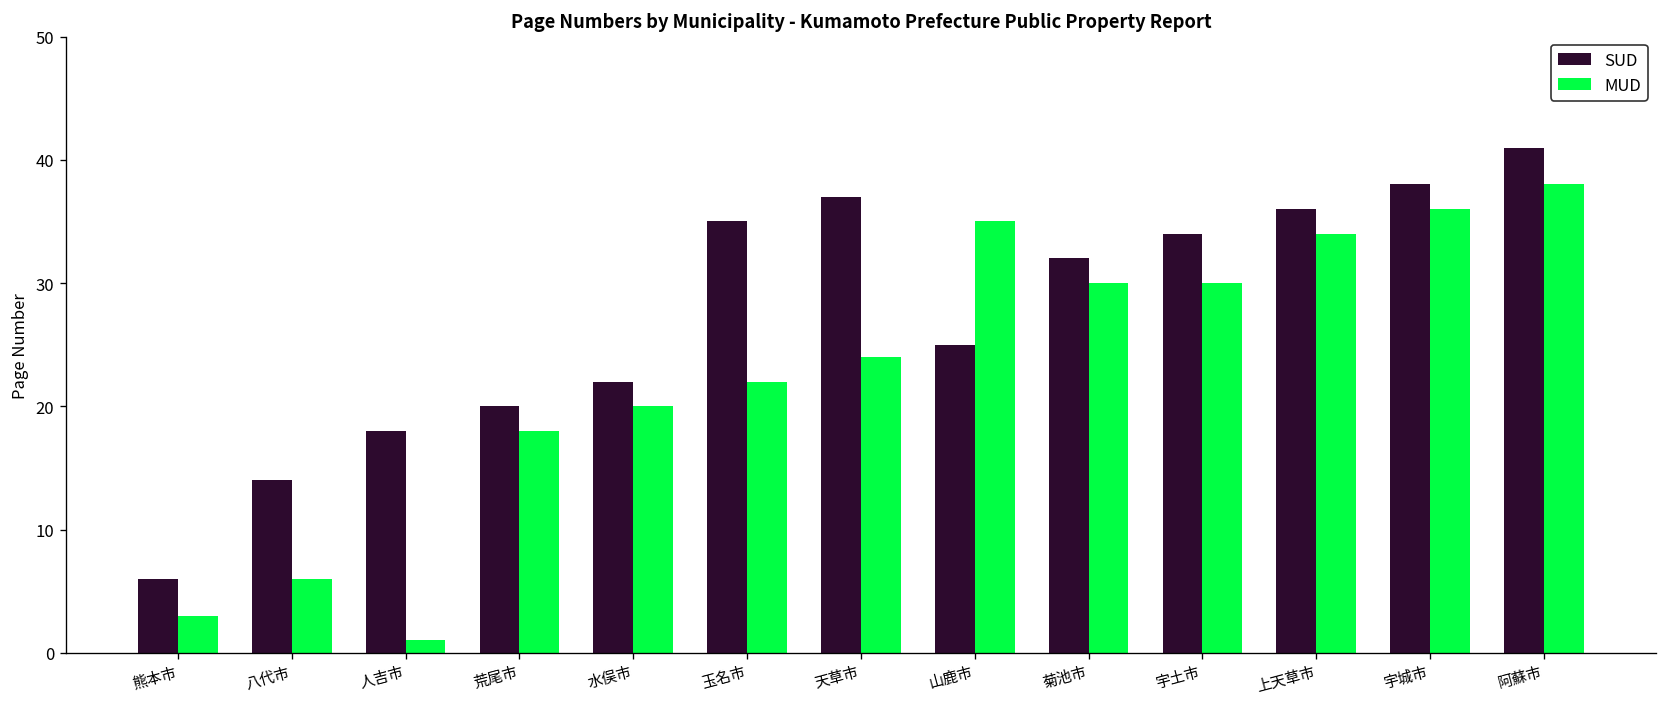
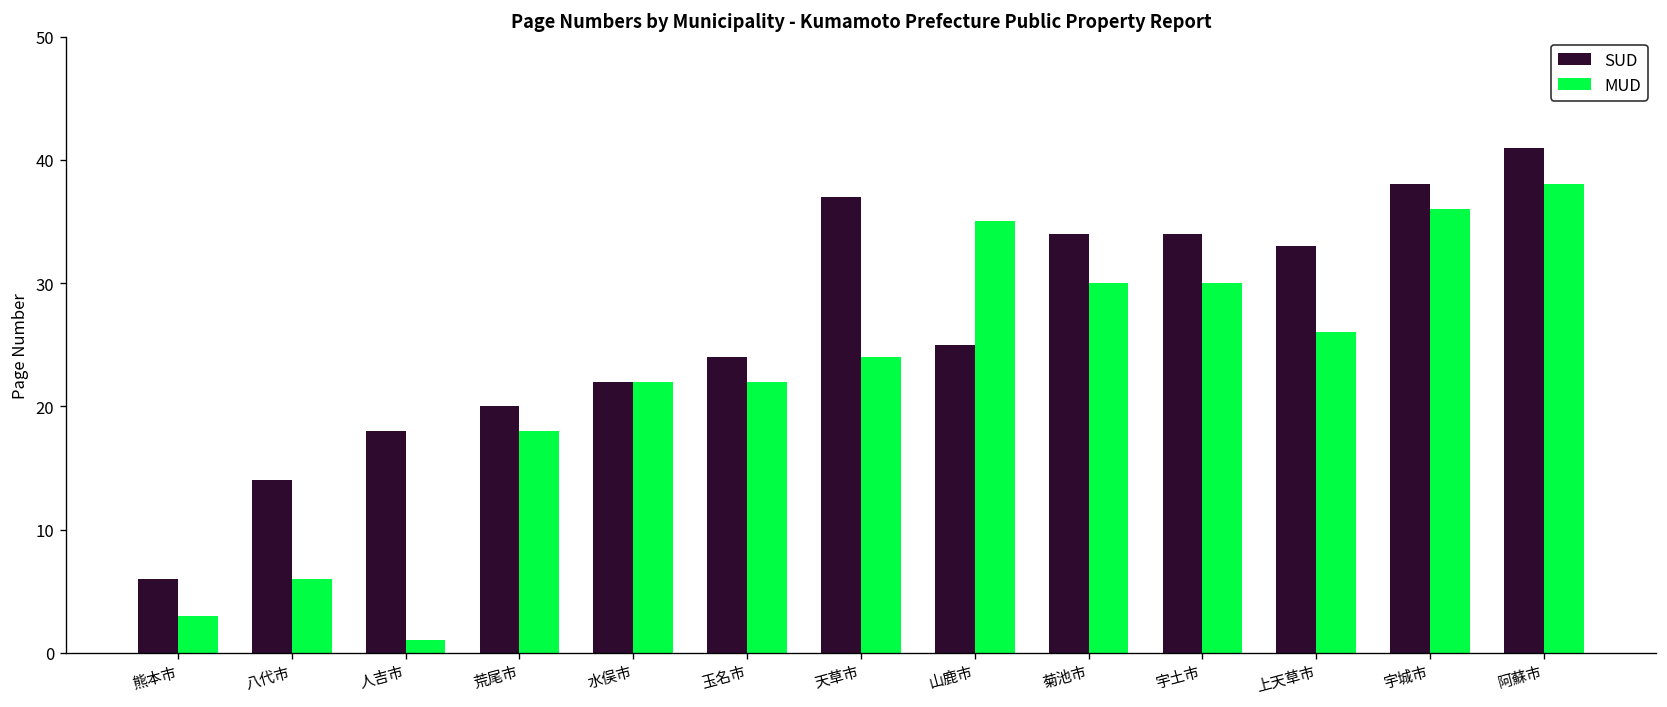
  {
    "SUD": {
      "熊本市": 6,
      "八代市": 14,
      "人吉市": 18,
      "荒尾市": 20,
      "水俣市": 22,
-     "玉名市": 35,
+     "玉名市": 24,
      "天草市": 37,
      "山鹿市": 25,
-     "菊池市": 32,
+     "菊池市": 34,
      "宇土市": 34,
-     "上天草市": 36,
+     "上天草市": 33,
      "宇城市": 38,
      "阿蘇市": 41
    },
    "MUD": {
      "熊本市": 3,
      "八代市": 6,
      "人吉市": 1,
      "荒尾市": 18,
-     "水俣市": 20,
+     "水俣市": 22,
      "玉名市": 22,
      "天草市": 24,
      "山鹿市": 35,
      "菊池市": 30,
      "宇土市": 30,
-     "上天草市": 34,
+     "上天草市": 26,
      "宇城市": 36,
      "阿蘇市": 38
    }
  }
